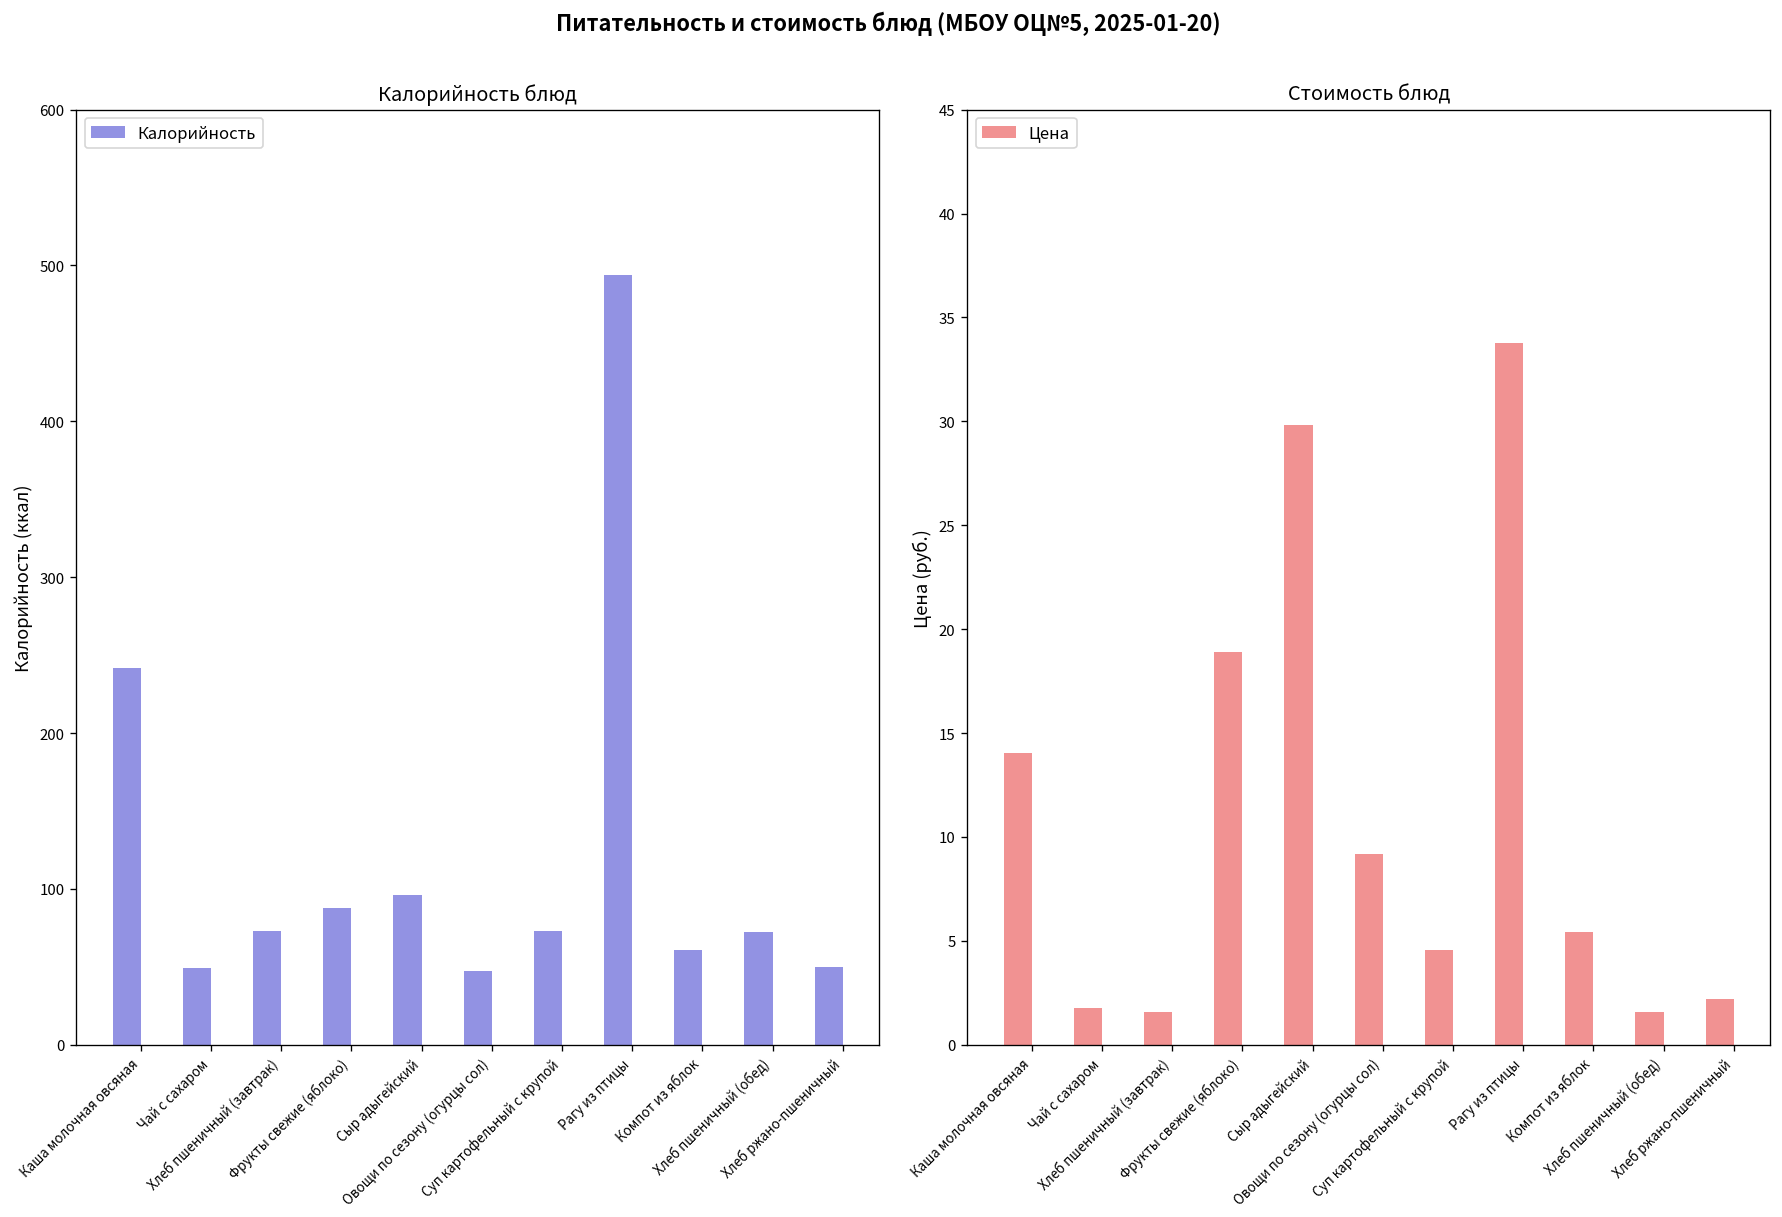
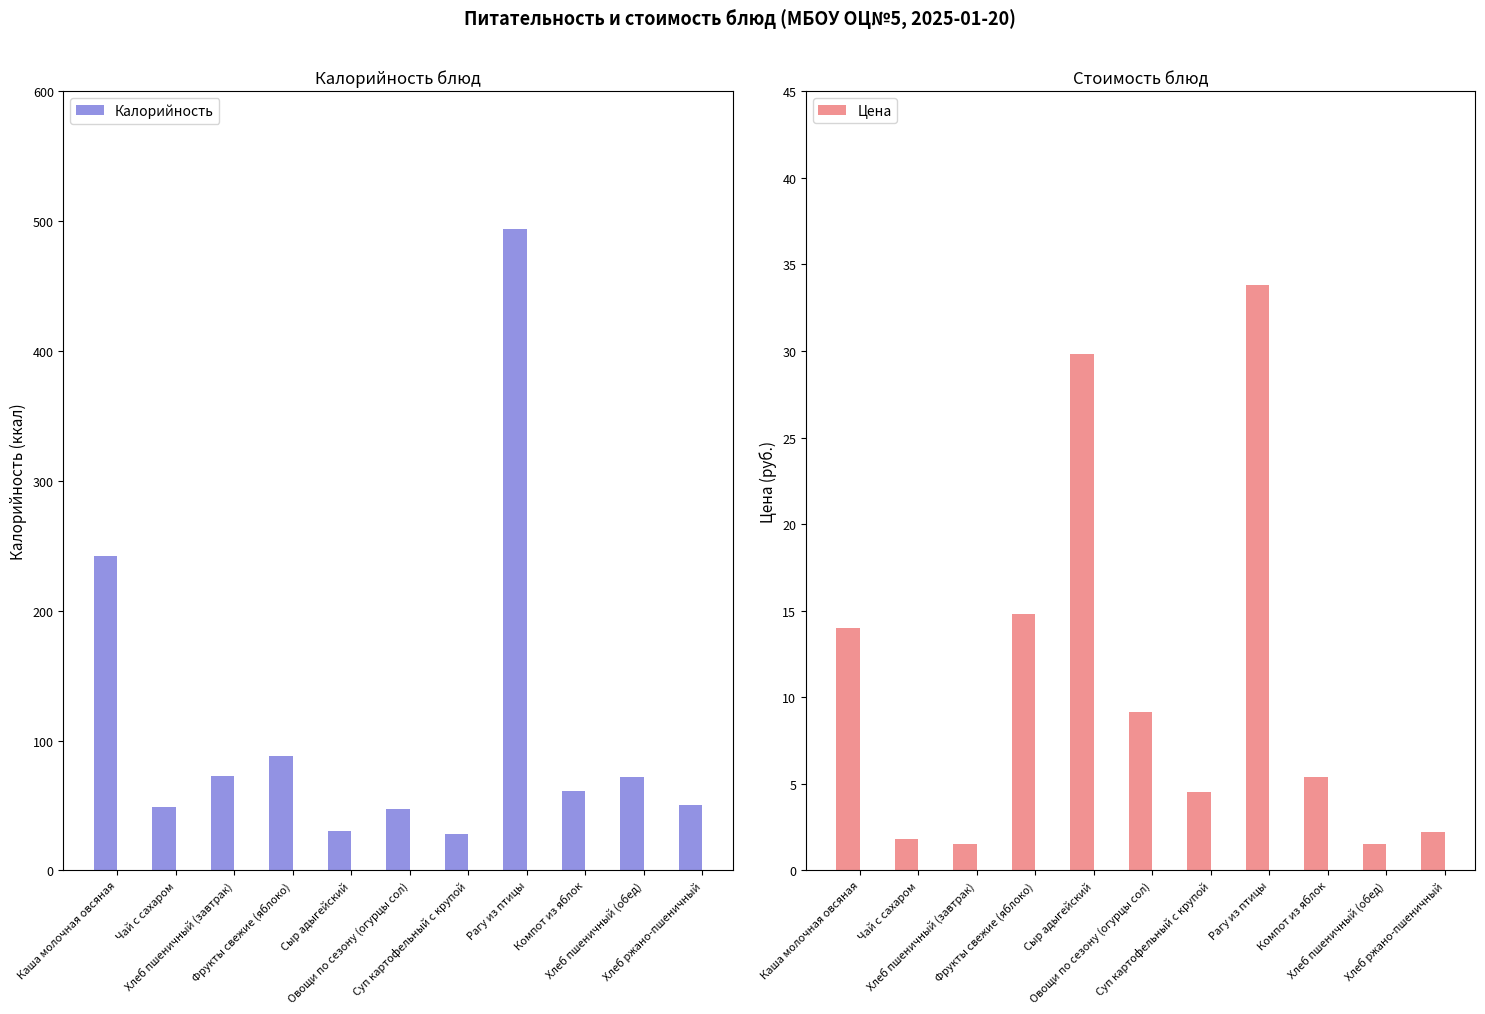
  {
    "Калорийность блюд": {
      "Каша молочная овсяная": 242,
      "Чай с сахаром": 49,
      "Хлеб пшеничный (завтрак)": 73,
      "Фрукты свежие (яблоко)": 88,
-     "Сыр адыгейский": 96,
+     "Сыр адыгейский": 30,
      "Овощи по сезону (огурцы сол)": 47,
-     "Суп картофельный с крупой": 73,
+     "Суп картофельный с крупой": 28,
      "Рагу из птицы": 494,
      "Компот из яблок": 61,
      "Хлеб пшеничный (обед)": 72,
      "Хлеб ржано-пшеничный": 50
    },
    "Стоимость блюд": {
      "Каша молочная овсяная": 14.0,
      "Чай с сахаром": 1.8,
      "Хлеб пшеничный (завтрак)": 1.6,
-     "Фрукты свежие (яблоко)": 18.9,
+     "Фрукты свежие (яблоко)": 14.8,
      "Сыр адыгейский": 29.8,
      "Овощи по сезону (огурцы сол)": 9.2,
      "Суп картофельный с крупой": 4.6,
      "Рагу из птицы": 33.8,
      "Компот из яблок": 5.4,
      "Хлеб пшеничный (обед)": 1.6,
      "Хлеб ржано-пшеничный": 2.2
    }
  }
